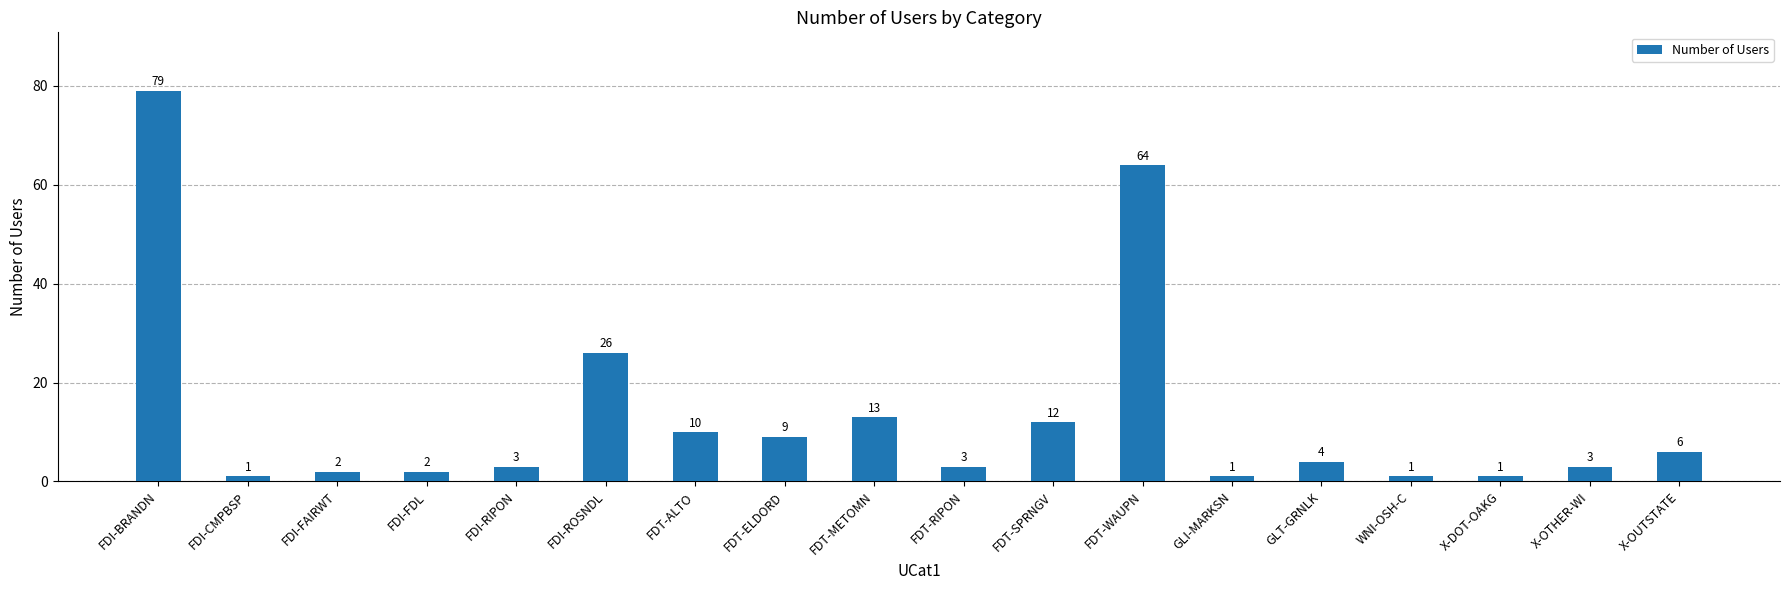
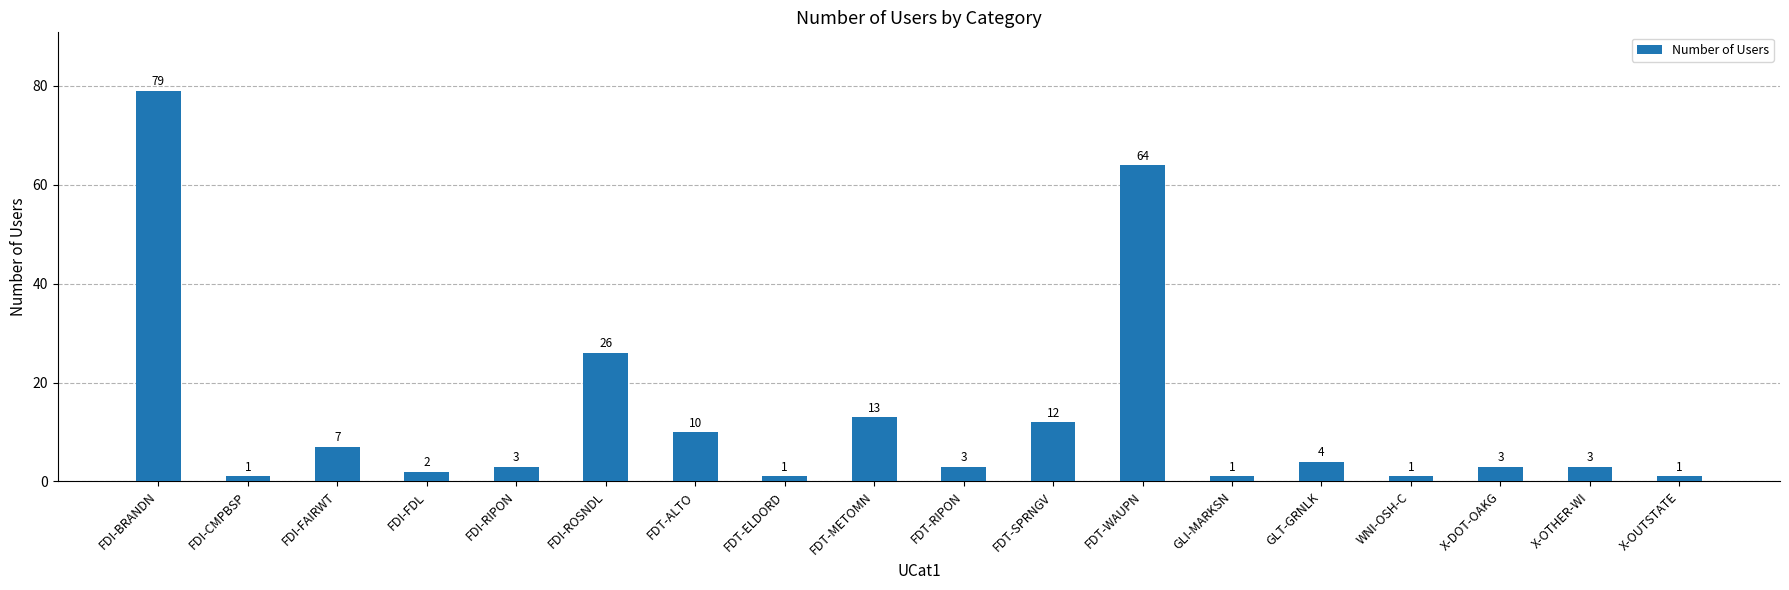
  {
    "FDI-BRANDN": 79,
    "FDI-CMPBSP": 1,
-   "FDI-FAIRWT": 2,
+   "FDI-FAIRWT": 7,
    "FDI-FDL": 2,
    "FDI-RIPON": 3,
    "FDI-ROSNDL": 26,
    "FDT-ALTO": 10,
-   "FDT-ELDORD": 9,
+   "FDT-ELDORD": 1,
    "FDT-METOMN": 13,
    "FDT-RIPON": 3,
    "FDT-SPRNGV": 12,
    "FDT-WAUPN": 64,
    "GLI-MARKSN": 1,
    "GLT-GRNLK": 4,
    "WNI-OSH-C": 1,
-   "X-DOT-OAKG": 1,
+   "X-DOT-OAKG": 3,
    "X-OTHER-WI": 3,
-   "X-OUTSTATE": 6
+   "X-OUTSTATE": 1
  }
